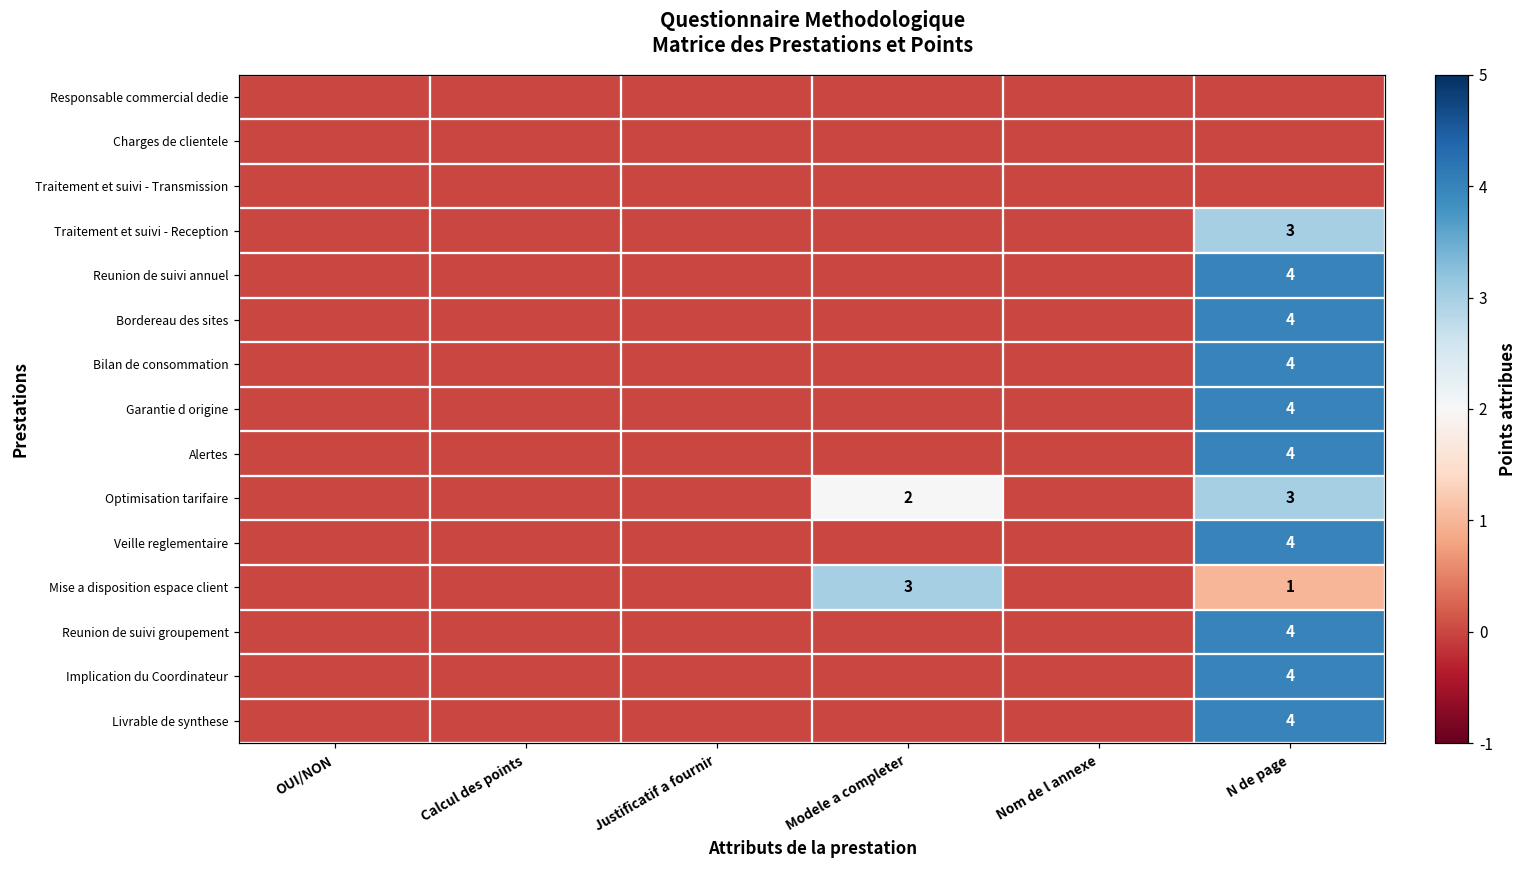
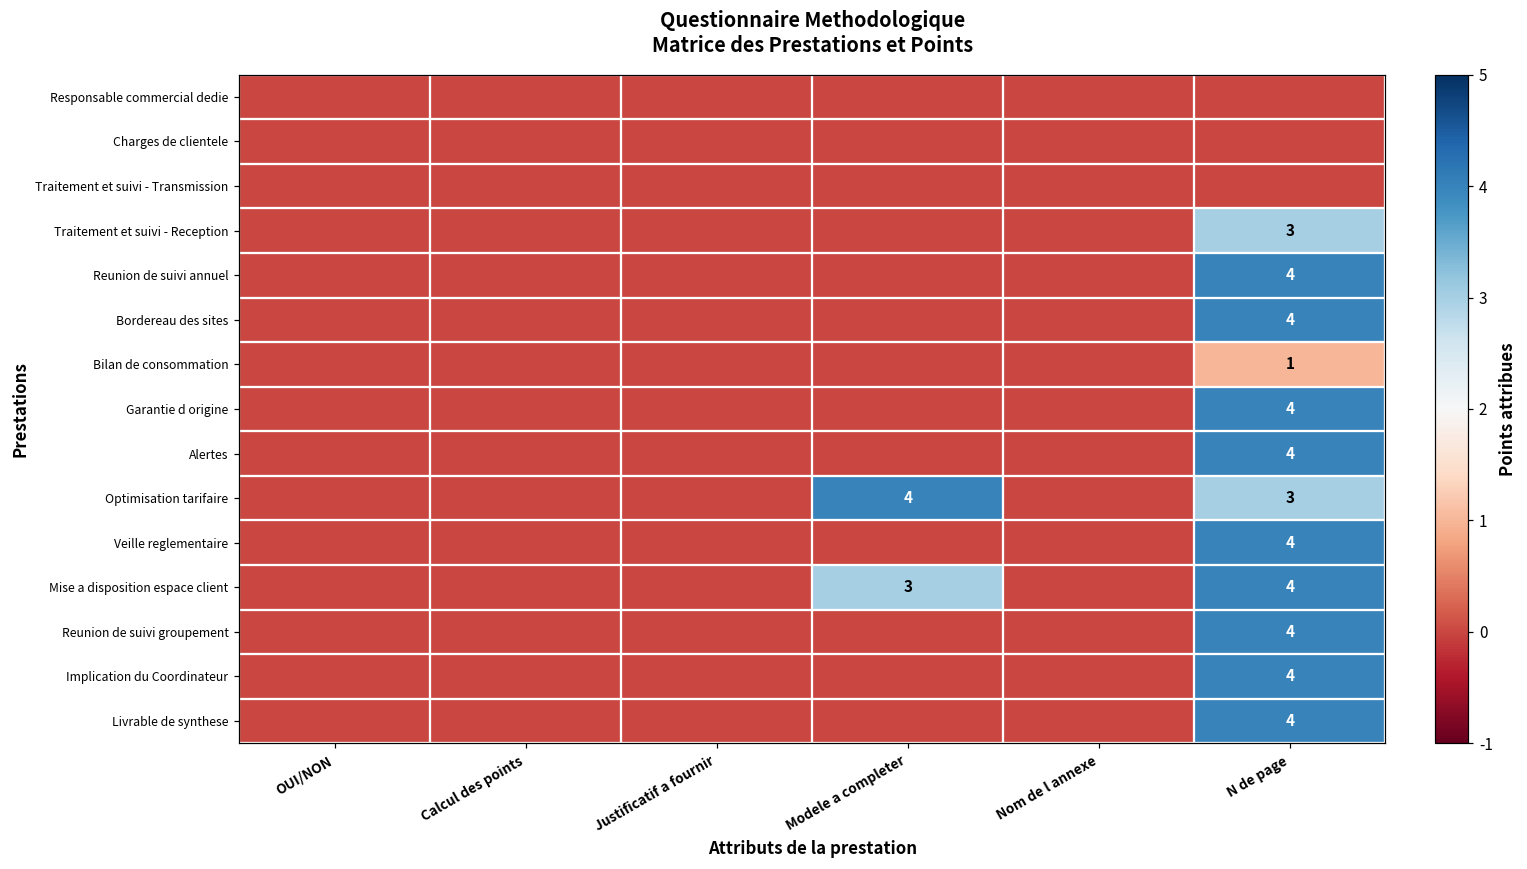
  {
    "Traitement et suivi - Reception": {
      "N de page": 3
    },
    "Reunion de suivi annuel": {
      "N de page": 4
    },
    "Bordereau des sites": {
      "N de page": 4
    },
    "Bilan de consommation": {
-     "N de page": 4
+     "N de page": 1
    },
    "Garantie d origine": {
      "N de page": 4
    },
    "Alertes": {
      "N de page": 4
    },
    "Optimisation tarifaire": {
-     "Modele a completer": 2,
+     "Modele a completer": 4,
      "N de page": 3
    },
    "Veille reglementaire": {
      "N de page": 4
    },
    "Mise a disposition espace client": {
      "Modele a completer": 3,
-     "N de page": 1
+     "N de page": 4
    },
    "Reunion de suivi groupement": {
      "N de page": 4
    },
    "Implication du Coordinateur": {
      "N de page": 4
    },
    "Livrable de synthese": {
      "N de page": 4
    }
  }
